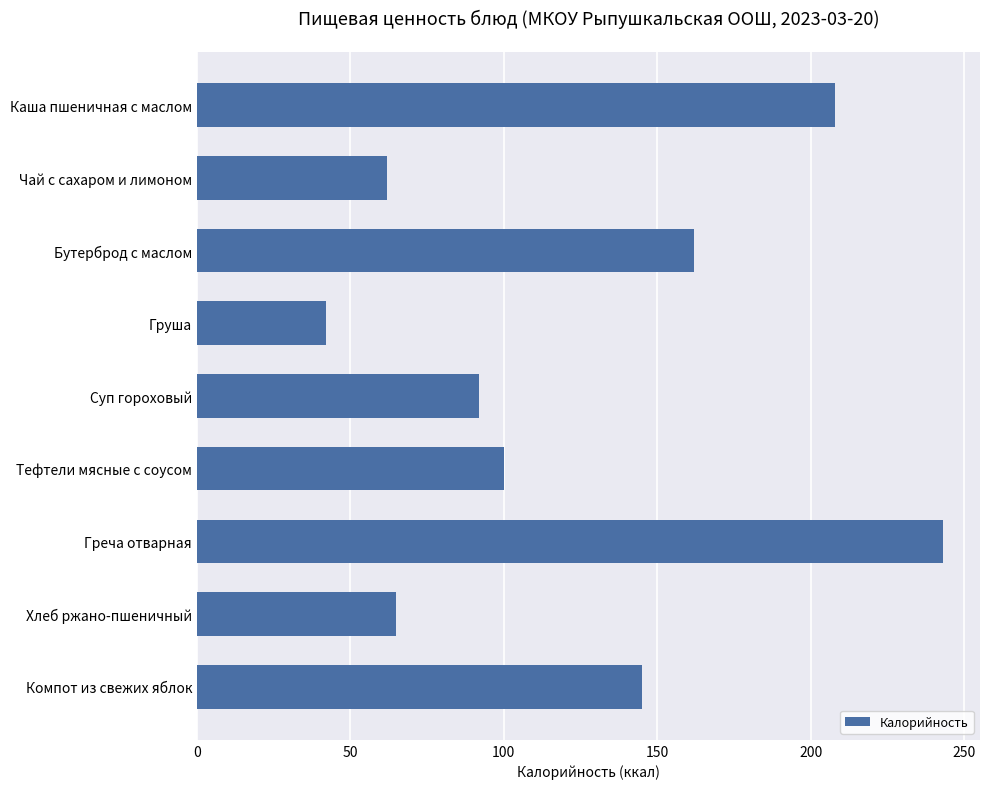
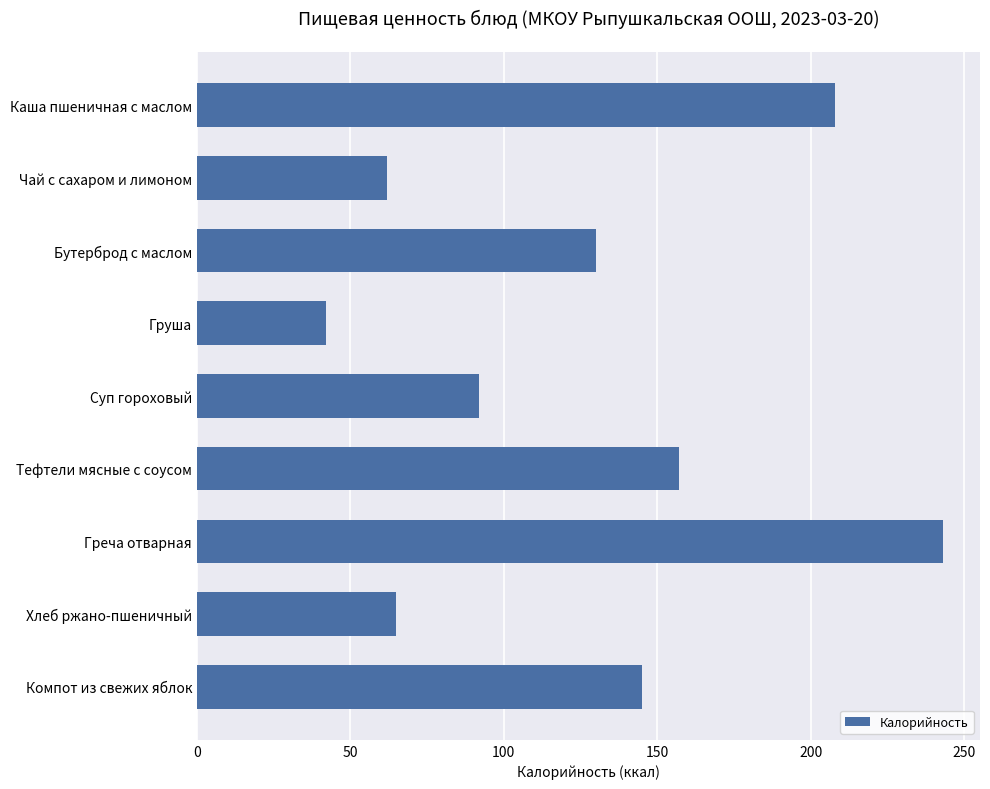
  {
    "Каша пшеничная с маслом": 208,
    "Чай с сахаром и лимоном": 62,
-   "Бутерброд с маслом": 162,
+   "Бутерброд с маслом": 130,
    "Груша": 42,
    "Суп гороховый": 92,
-   "Тефтели мясные с соусом": 100,
+   "Тефтели мясные с соусом": 157,
    "Греча отварная": 243,
    "Хлеб ржано-пшеничный": 65,
    "Компот из свежих яблок": 145
  }
